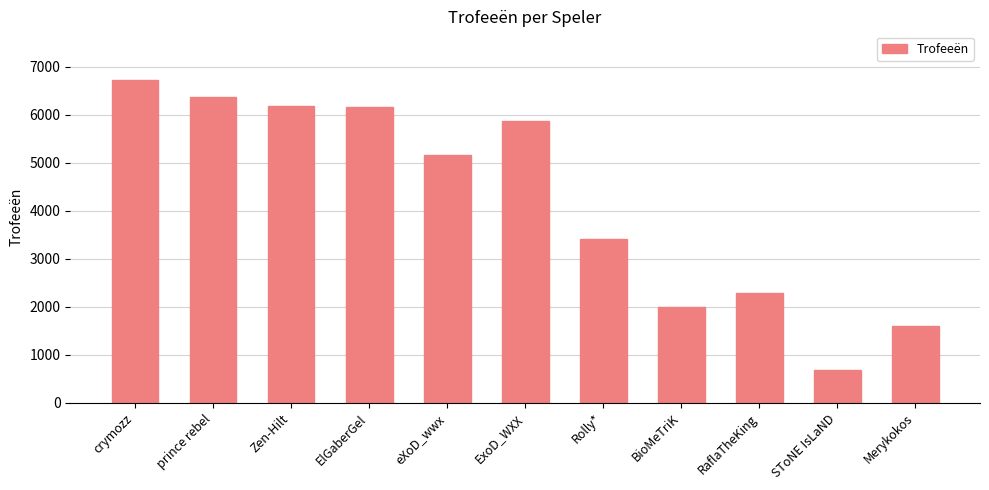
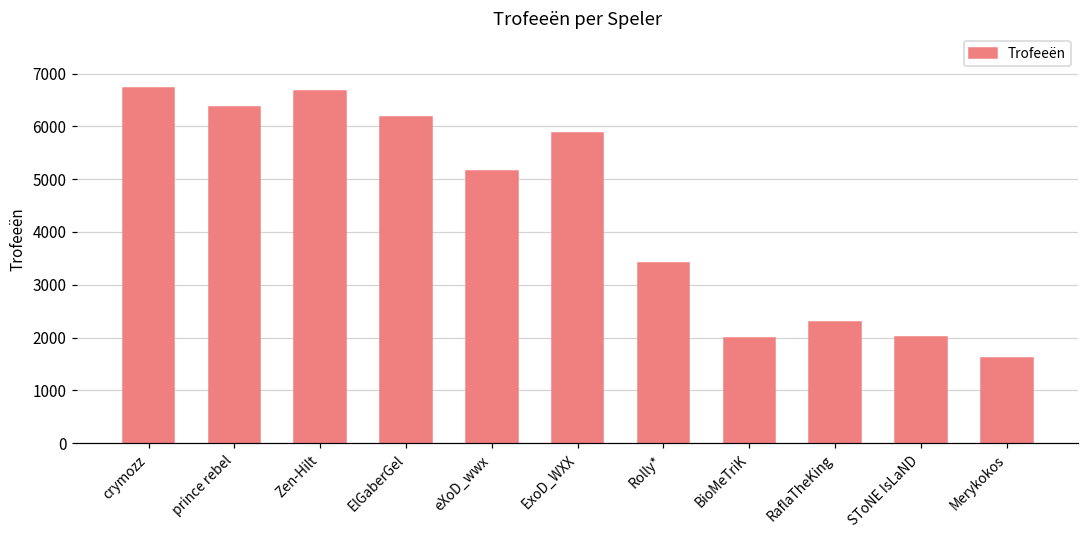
  {
    "crymozz": 6700,
    "prince rebel": 6400,
-   "Zen-Hilt": 6200,
+   "Zen-Hilt": 6700,
    "ElGaberGel": 6200,
    "eXoD_wwx": 5200,
    "ExoD_WXX": 5900,
    "Rolly*": 3400,
    "BioMeTriK": 2000,
    "RaflaTheKing": 2300,
-   "SToNE IsLaND": 700,
+   "SToNE IsLaND": 2000,
    "Merykokos": 1600
  }
